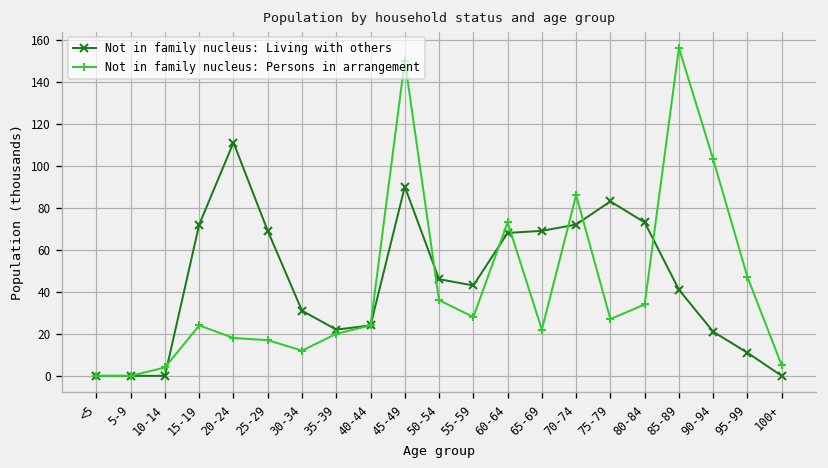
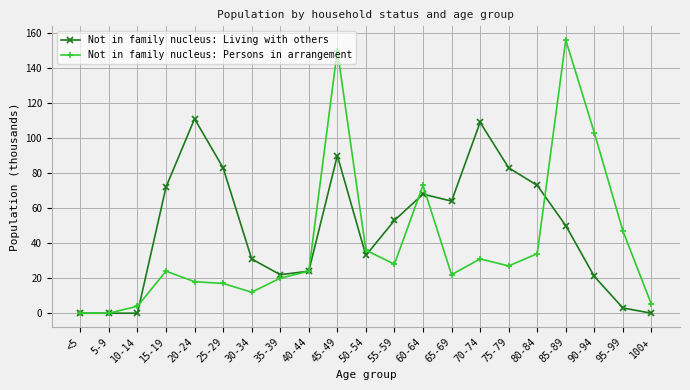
  {
    "Not in family nucleus: Living with others": {
      "10-14": 0,
      "15-19": 72,
      "20-24": 111,
-     "25-29": 69,
+     "25-29": 83,
      "30-34": 31,
      "35-39": 22,
      "45-49": 90,
-     "50-54": 46,
-     "55-59": 43,
+     "50-54": 33,
+     "55-59": 53,
      "60-64": 68,
-     "65-69": 69,
-     "70-74": 72,
+     "65-69": 64,
+     "70-74": 109,
      "75-79": 83,
      "80-84": 73,
-     "85-89": 41,
+     "85-89": 50,
      "90-94": 21,
-     "95-99": 11,
+     "95-99": 3,
      "100+": 0
    },
    "Not in family nucleus: Persons in arrangement": {
      "10-14": 4,
      "15-19": 24,
      "20-24": 18,
      "25-29": 17,
      "30-34": 12,
      "35-39": 20,
      "50-54": 36,
      "55-59": 28,
      "60-64": 73,
      "65-69": 22,
-     "70-74": 86,
+     "70-74": 31,
      "75-79": 27,
      "80-84": 34,
      "85-89": 156,
      "90-94": 103,
      "95-99": 47,
      "100+": 5
    }
  }
